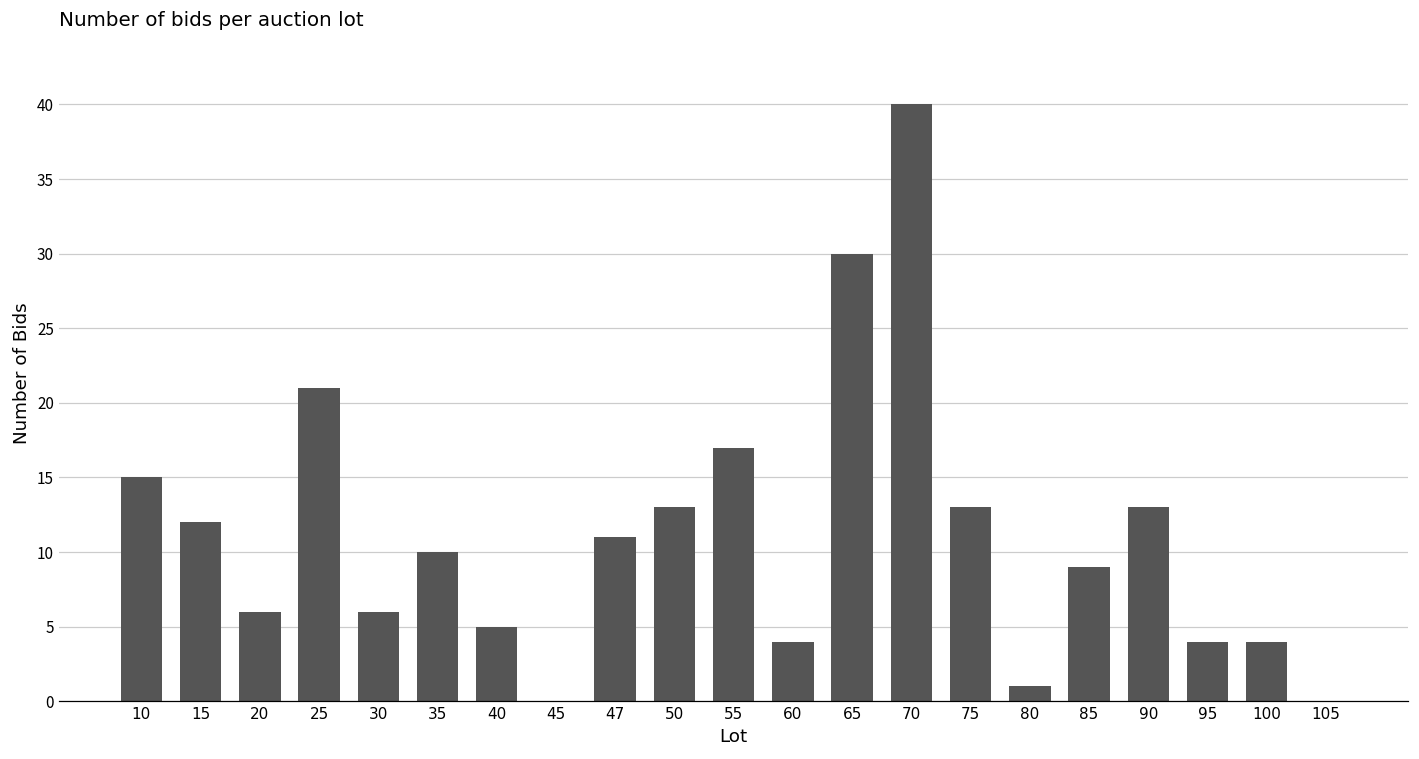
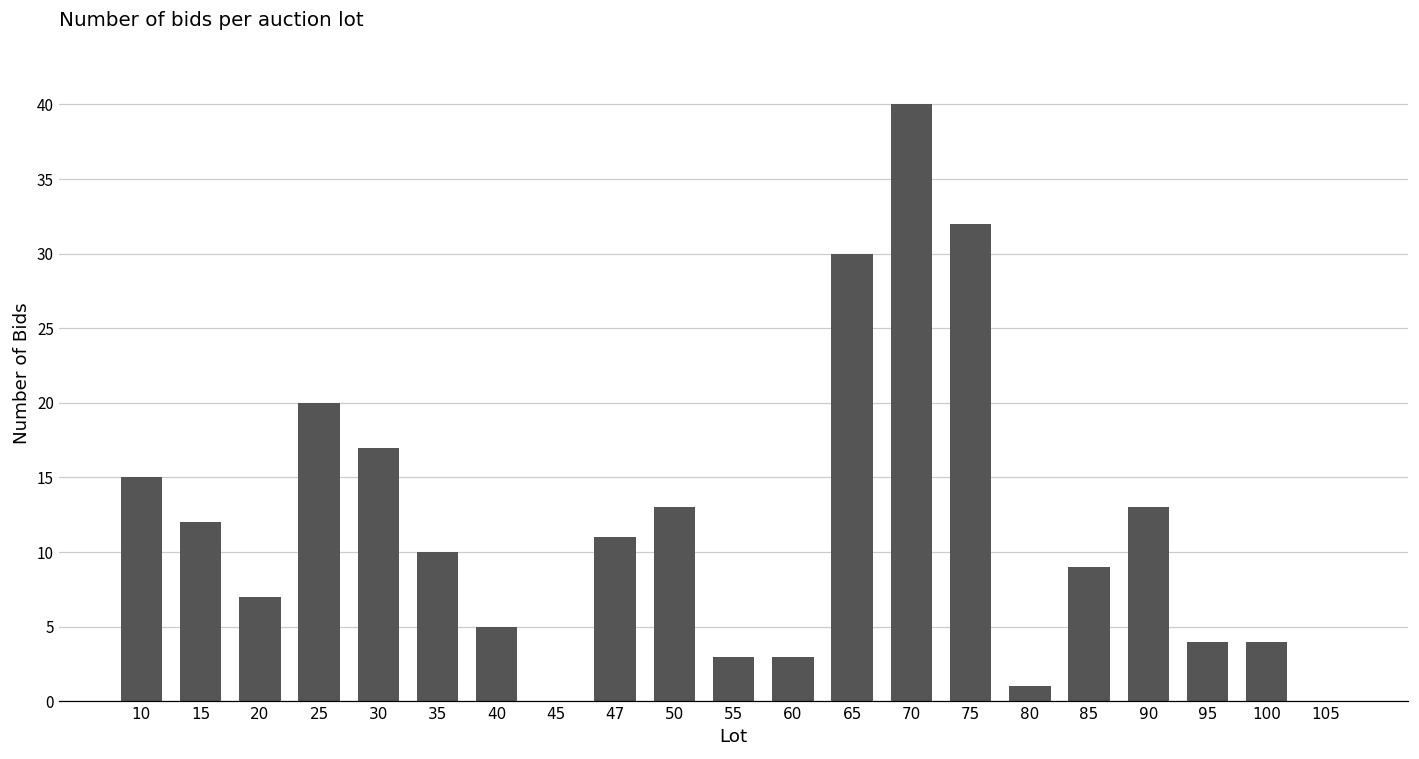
  {
    "10": 15,
    "15": 12,
-   "20": 6,
-   "25": 21,
-   "30": 6,
+   "20": 7,
+   "25": 20,
+   "30": 17,
    "35": 10,
    "40": 5,
    "45": 0,
    "47": 11,
    "50": 13,
-   "55": 17,
-   "60": 4,
+   "55": 3,
+   "60": 3,
    "65": 30,
    "70": 40,
-   "75": 13,
+   "75": 32,
    "80": 1,
    "85": 9,
    "90": 13,
    "95": 4,
    "100": 4,
    "105": 0
  }
